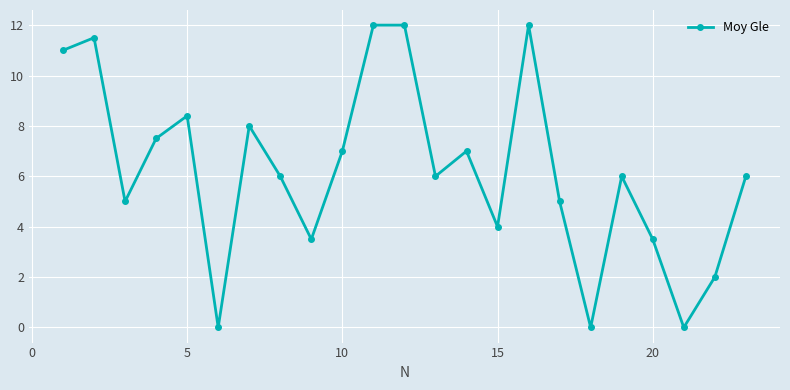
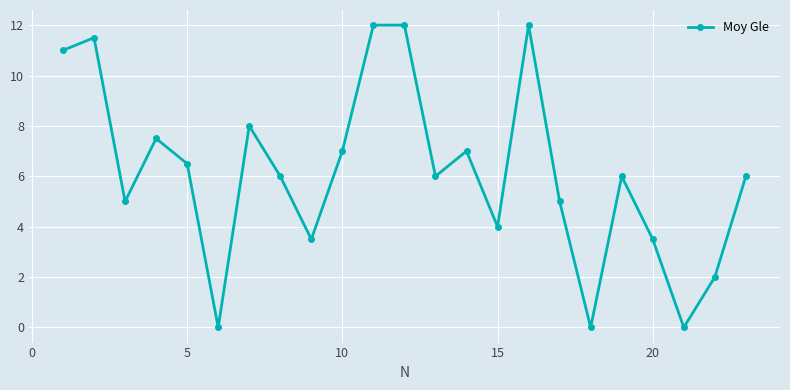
  {
-   "5": 8.4,
+   "5": 6.5,
    "10": 7.0,
    "15": 4.0,
    "20": 3.5
  }
